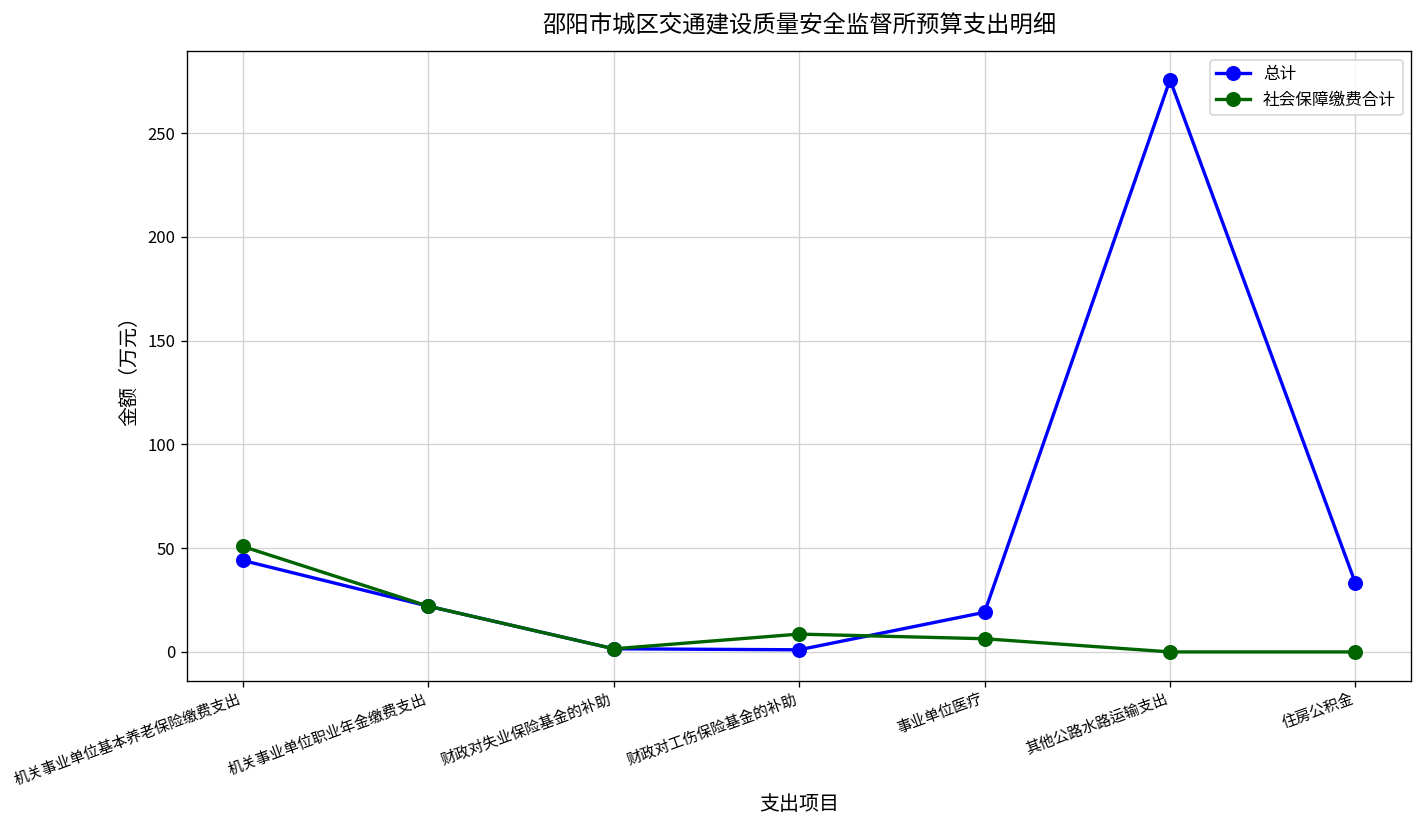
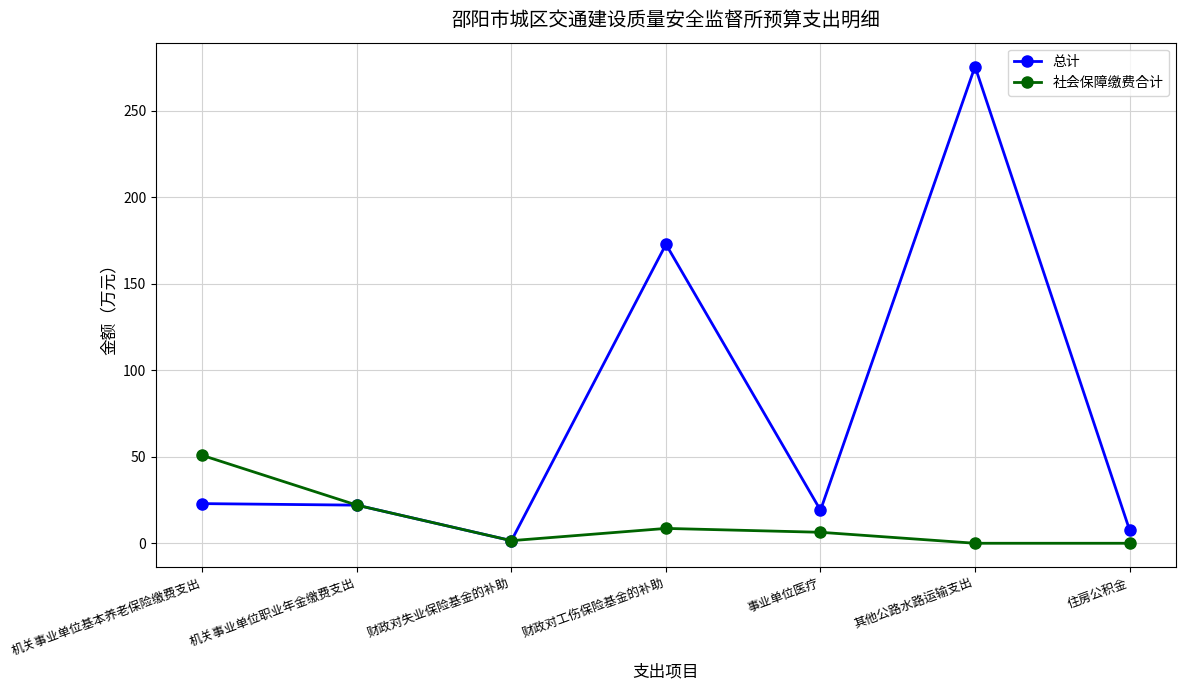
  {
    "总计": {
-     "机关事业单位基本养老保险缴费支出": 44,
-     "财政对工伤保险基金的补助": 1,
+     "机关事业单位基本养老保险缴费支出": 23,
+     "财政对工伤保险基金的补助": 173,
      "事业单位医疗": 19,
      "其他公路水路运输支出": 276,
-     "住房公积金": 33
+     "住房公积金": 8
    },
    "社会保障缴费合计": {
      "机关事业单位基本养老保险缴费支出": 51,
      "财政对工伤保险基金的补助": 9,
      "事业单位医疗": 6,
      "其他公路水路运输支出": 0,
      "住房公积金": 0
    }
  }
